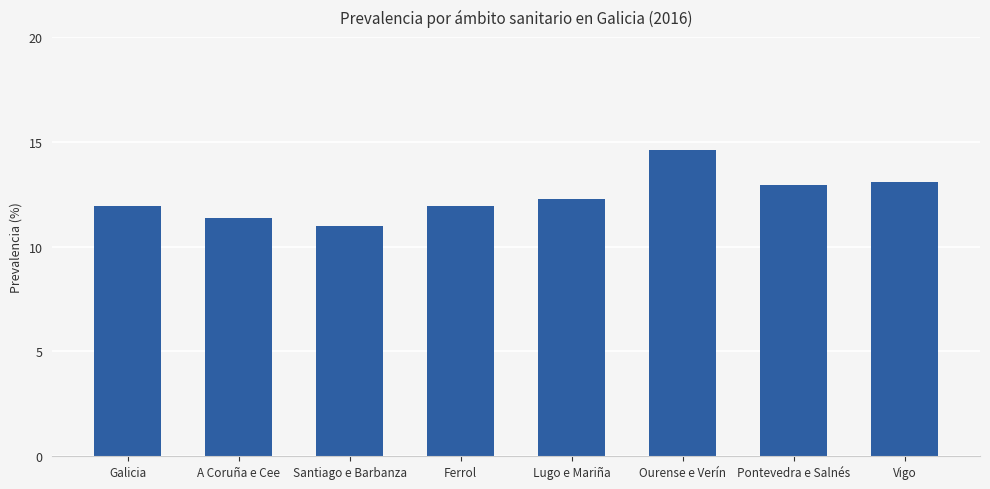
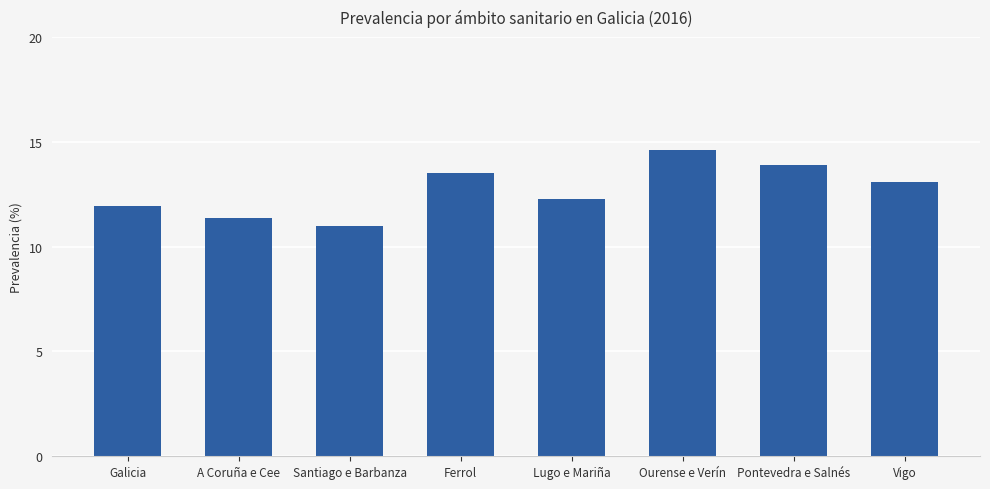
  {
    "Galicia": 11.9,
    "A Coruña e Cee": 11.4,
    "Santiago e Barbanza": 11.0,
-   "Ferrol": 12.0,
+   "Ferrol": 13.5,
    "Lugo e Mariña": 12.3,
    "Ourense e Verín": 14.6,
-   "Pontevedra e Salnés": 12.9,
+   "Pontevedra e Salnés": 13.9,
    "Vigo": 13.1
  }
